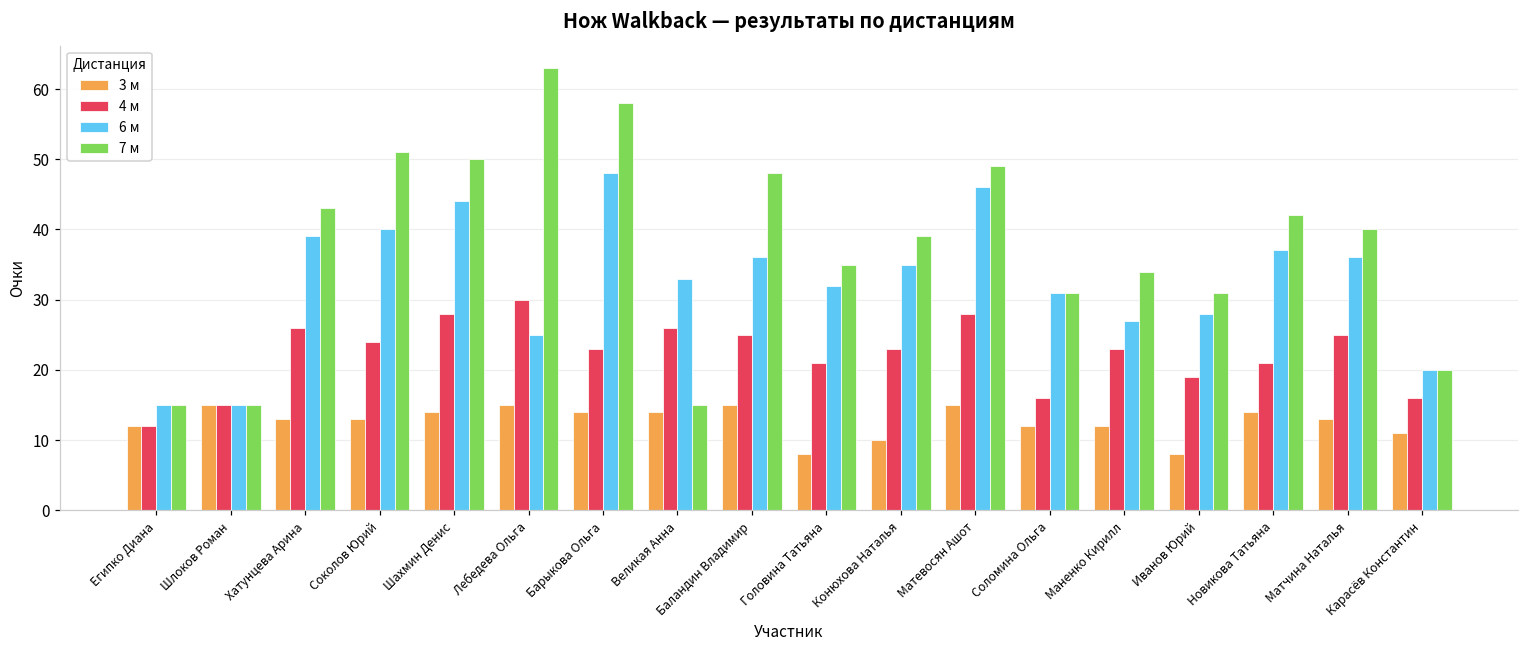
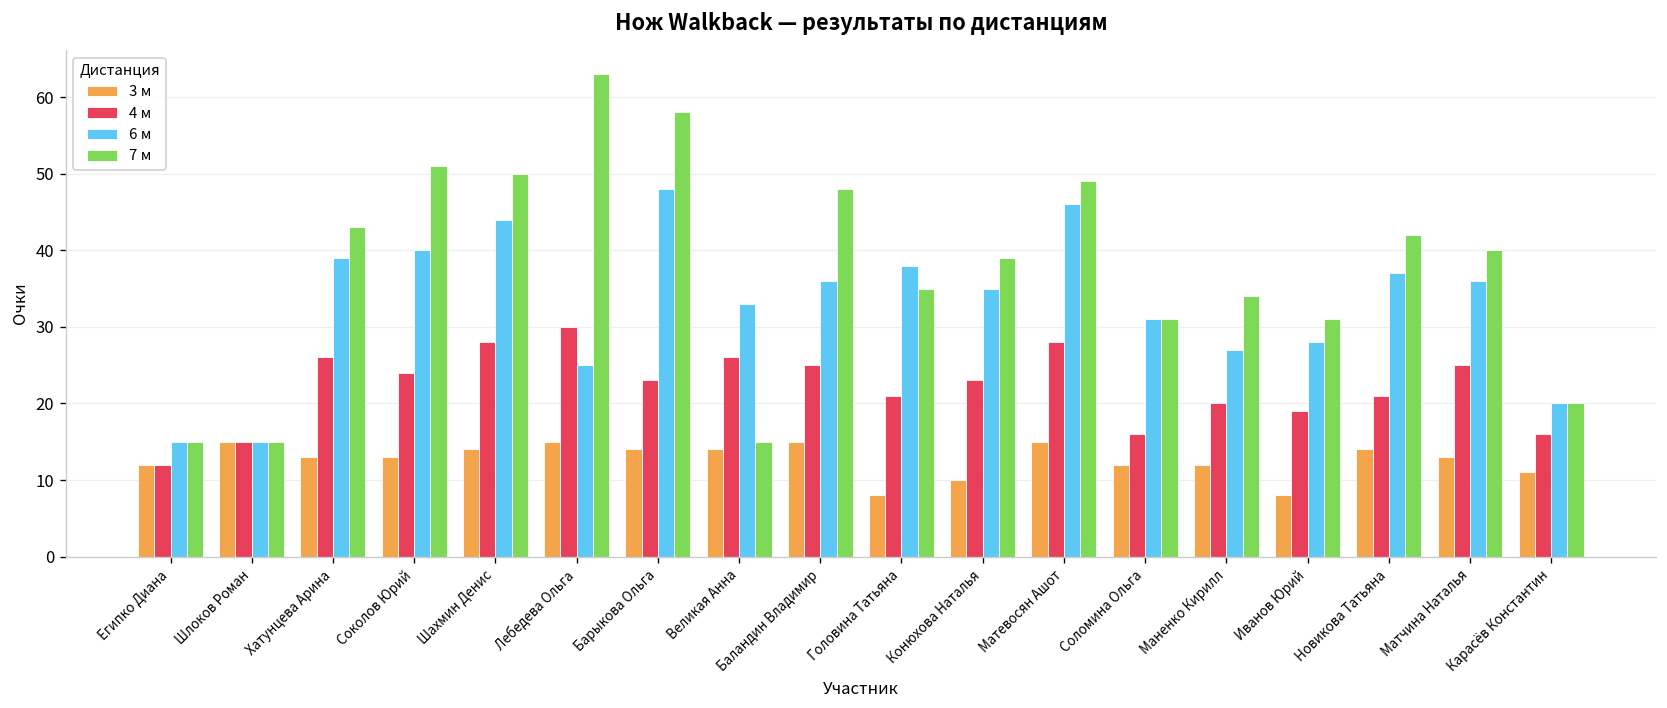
  {
    "3 м": {
      "Египко Диана": 12,
      "Шлоков Роман": 15,
      "Хатунцева Арина": 13,
      "Соколов Юрий": 13,
      "Шахмин Денис": 14,
      "Лебедева Ольга": 15,
      "Барыкова Ольга": 14,
      "Великая Анна": 14,
      "Баландин Владимир": 15,
      "Головина Татьяна": 8,
      "Конюхова Наталья": 10,
      "Матевосян Ашот": 15,
      "Соломина Ольга": 12,
      "Маненко Кирилл": 12,
      "Иванов Юрий": 8,
      "Новикова Татьяна": 14,
      "Матчина Наталья": 13,
      "Карасёв Константин": 11
    },
    "4 м": {
      "Египко Диана": 12,
      "Шлоков Роман": 15,
      "Хатунцева Арина": 26,
      "Соколов Юрий": 24,
      "Шахмин Денис": 28,
      "Лебедева Ольга": 30,
      "Барыкова Ольга": 23,
      "Великая Анна": 26,
      "Баландин Владимир": 25,
      "Головина Татьяна": 21,
      "Конюхова Наталья": 23,
      "Матевосян Ашот": 28,
      "Соломина Ольга": 16,
-     "Маненко Кирилл": 23,
+     "Маненко Кирилл": 20,
      "Иванов Юрий": 19,
      "Новикова Татьяна": 21,
      "Матчина Наталья": 25,
      "Карасёв Константин": 16
    },
    "6 м": {
      "Египко Диана": 15,
      "Шлоков Роман": 15,
      "Хатунцева Арина": 39,
      "Соколов Юрий": 40,
      "Шахмин Денис": 44,
      "Лебедева Ольга": 25,
      "Барыкова Ольга": 48,
      "Великая Анна": 33,
      "Баландин Владимир": 36,
-     "Головина Татьяна": 32,
+     "Головина Татьяна": 38,
      "Конюхова Наталья": 35,
      "Матевосян Ашот": 46,
      "Соломина Ольга": 31,
      "Маненко Кирилл": 27,
      "Иванов Юрий": 28,
      "Новикова Татьяна": 37,
      "Матчина Наталья": 36,
      "Карасёв Константин": 20
    },
    "7 м": {
      "Египко Диана": 15,
      "Шлоков Роман": 15,
      "Хатунцева Арина": 43,
      "Соколов Юрий": 51,
      "Шахмин Денис": 50,
      "Лебедева Ольга": 63,
      "Барыкова Ольга": 58,
      "Великая Анна": 15,
      "Баландин Владимир": 48,
      "Головина Татьяна": 35,
      "Конюхова Наталья": 39,
      "Матевосян Ашот": 49,
      "Соломина Ольга": 31,
      "Маненко Кирилл": 34,
      "Иванов Юрий": 31,
      "Новикова Татьяна": 42,
      "Матчина Наталья": 40,
      "Карасёв Константин": 20
    }
  }
